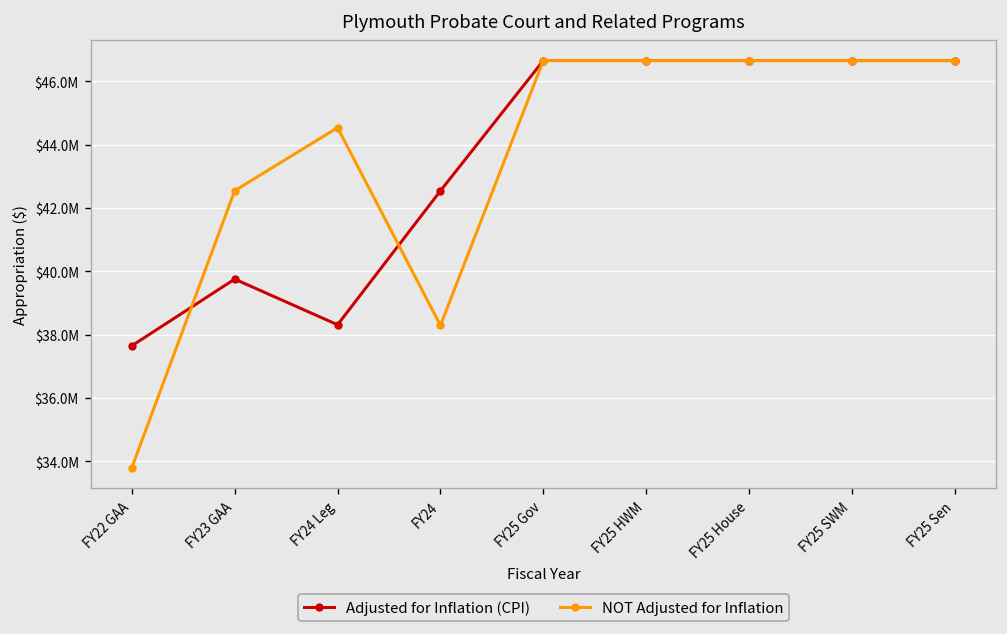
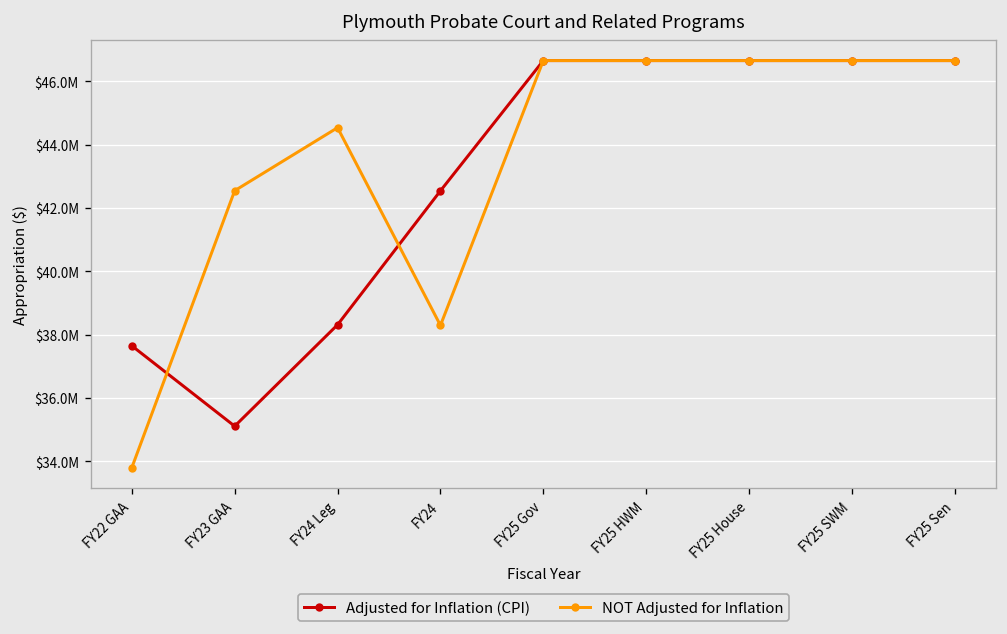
  {
    "Adjusted for Inflation (CPI)": {
      "FY22 GAA": "$37600000",
-     "FY23 GAA": "$39800000",
+     "FY23 GAA": "$35100000",
      "FY24 Leg": "$38300000",
      "FY24": "$42500000"
    },
    "NOT Adjusted for Inflation": {
      "FY22 GAA": "$33800000",
      "FY23 GAA": "$42500000",
      "FY24 Leg": "$44500000",
      "FY24": "$38300000"
    }
  }
